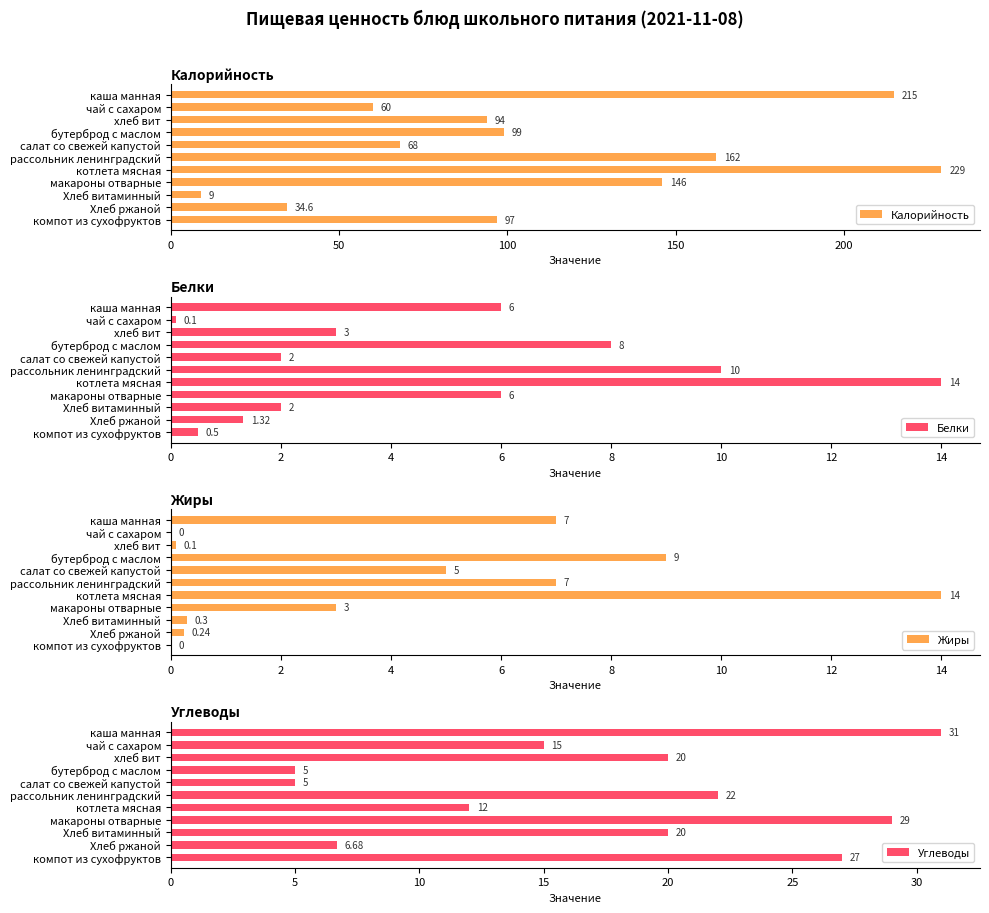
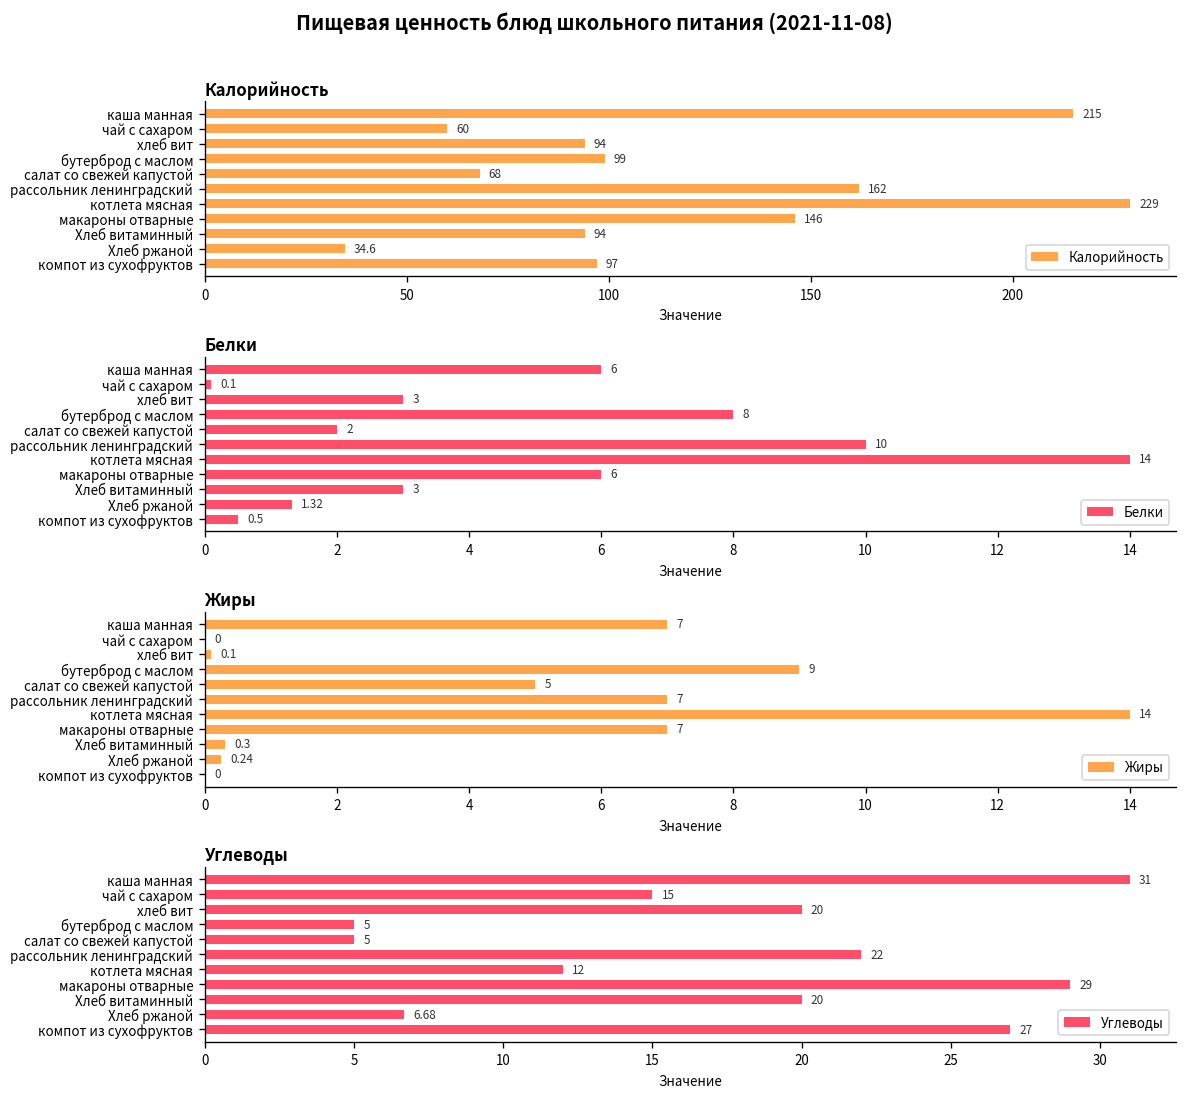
  {
    "Калорийность": {
      "каша манная": 215,
      "чай с сахаром": 60,
      "хлеб вит": 94,
      "бутерброд с маслом": 99,
      "салат со свежей капустой": 68,
      "рассольник ленинградский": 162,
      "котлета мясная": 229,
      "макароны отварные": 146,
-     "Хлеб витаминный": 9,
+     "Хлеб витаминный": 94,
      "Хлеб ржаной": 34.6,
      "компот из сухофруктов": 97
    },
    "Белки": {
      "каша манная": 6,
      "чай с сахаром": 0.1,
      "хлеб вит": 3,
      "бутерброд с маслом": 8,
      "салат со свежей капустой": 2,
      "рассольник ленинградский": 10,
      "котлета мясная": 14,
      "макароны отварные": 6,
-     "Хлеб витаминный": 2,
+     "Хлеб витаминный": 3,
      "Хлеб ржаной": 1.32,
      "компот из сухофруктов": 0.5
    },
    "Жиры": {
      "каша манная": 7,
      "чай с сахаром": 0,
      "хлеб вит": 0,
      "бутерброд с маслом": 9,
      "салат со свежей капустой": 5,
      "рассольник ленинградский": 7,
      "котлета мясная": 14,
-     "макароны отварные": 3,
+     "макароны отварные": 7,
      "Хлеб витаминный": 0.3,
      "Хлеб ржаной": 0,
      "компот из сухофруктов": 0
    },
    "Углеводы": {
      "каша манная": 31,
      "чай с сахаром": 15,
      "хлеб вит": 20,
      "бутерброд с маслом": 5,
      "салат со свежей капустой": 5,
      "рассольник ленинградский": 22,
      "котлета мясная": 12,
      "макароны отварные": 29,
      "Хлеб витаминный": 20,
      "Хлеб ржаной": 6.68,
      "компот из сухофруктов": 27
    }
  }
